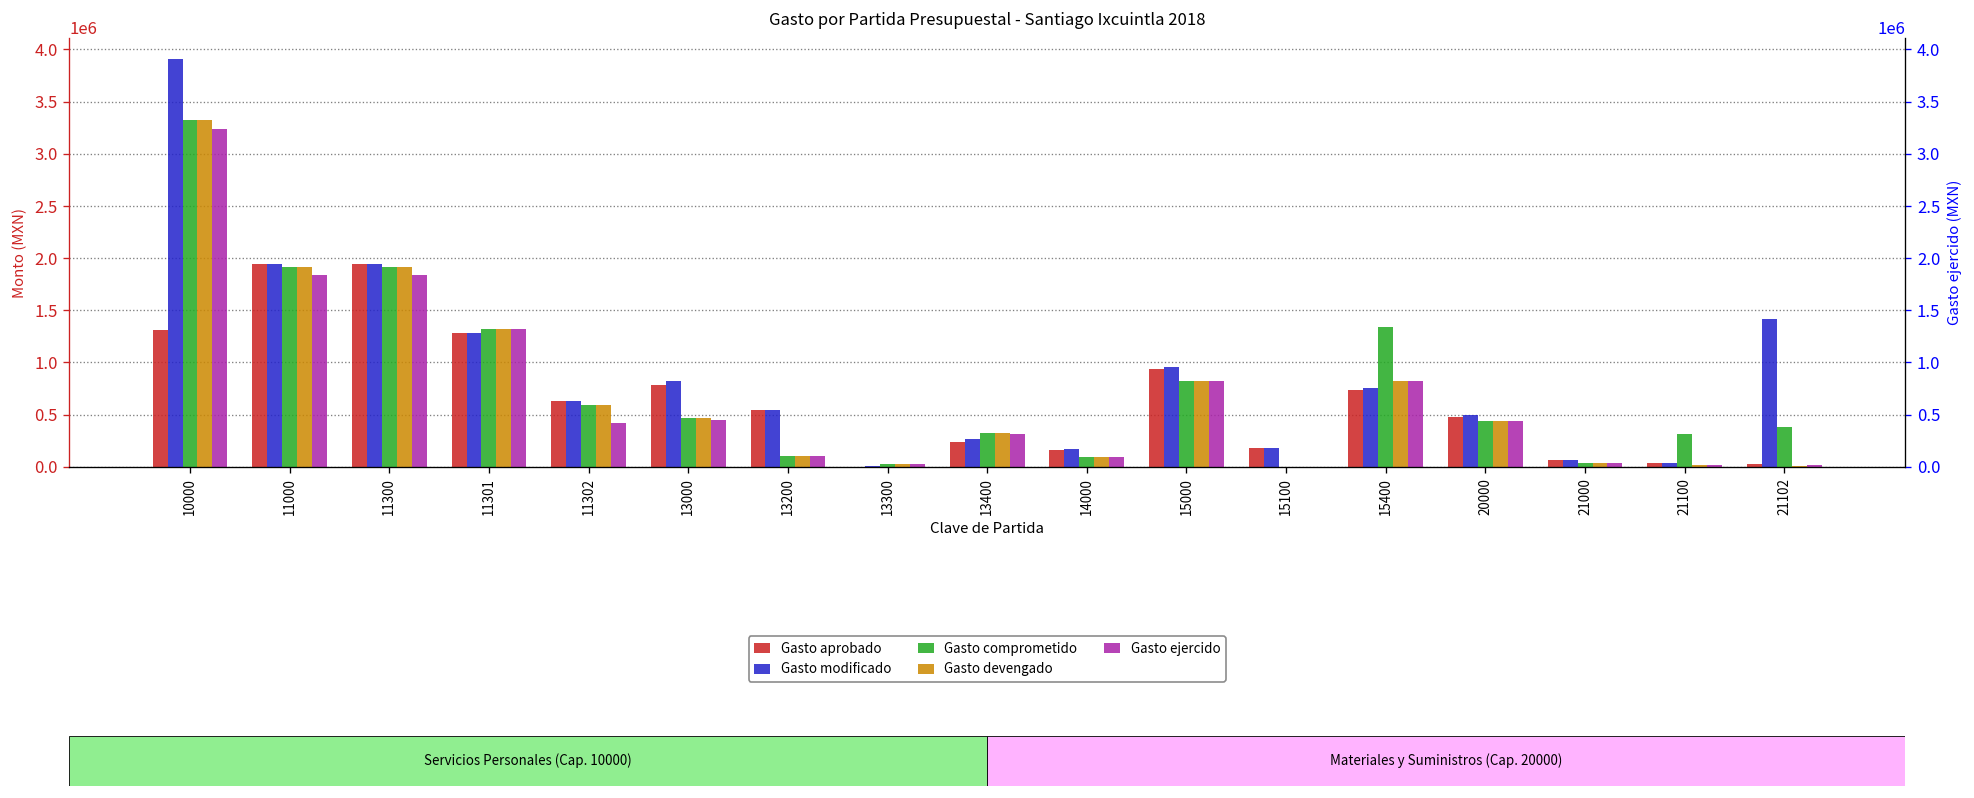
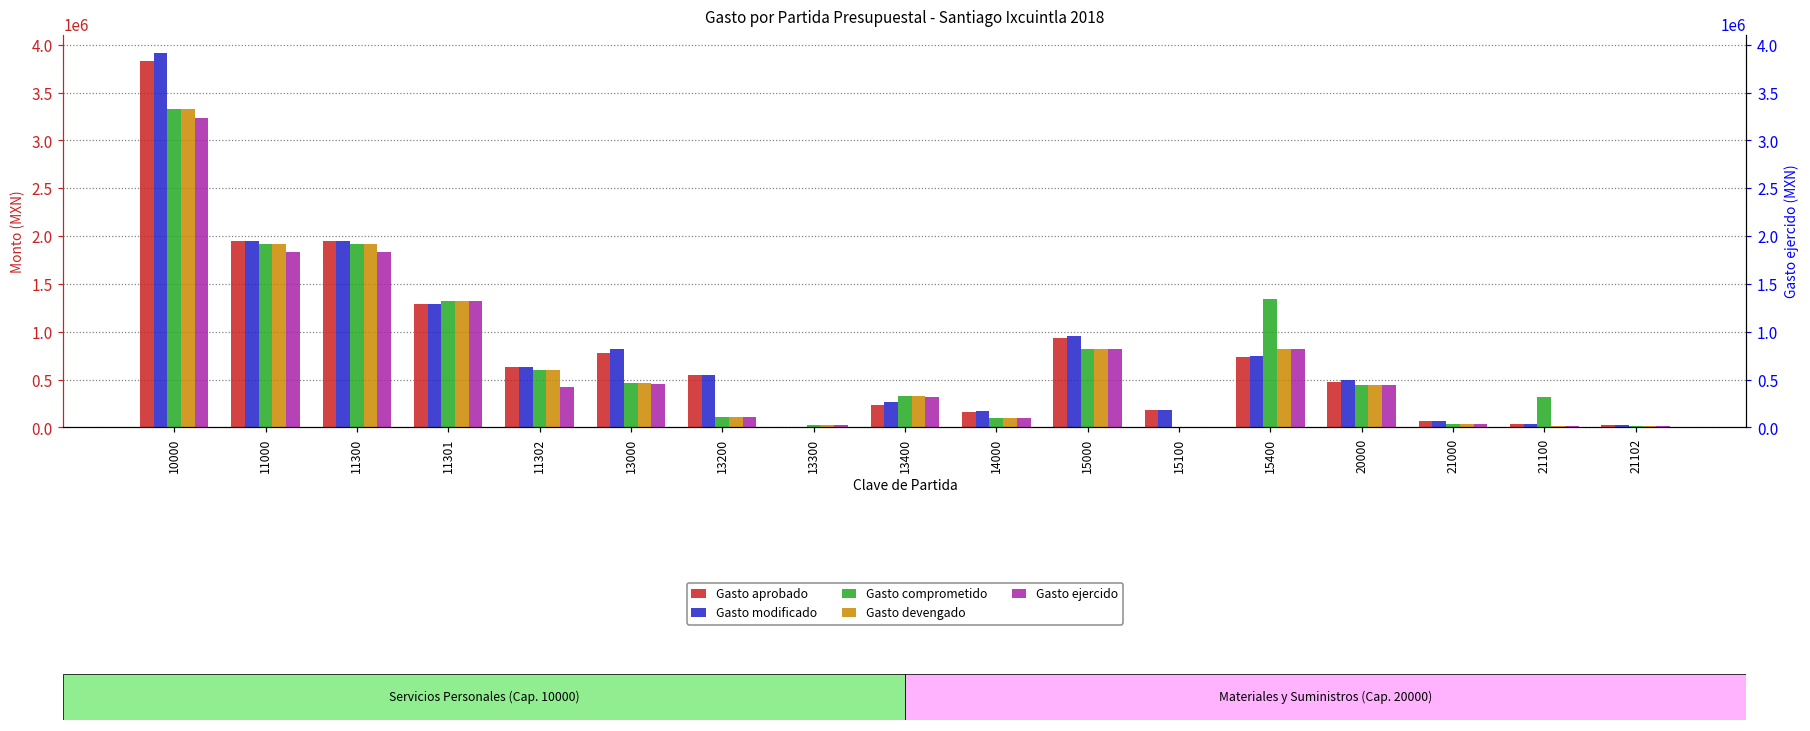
  {
    "Gasto aprobado": {
-     "10000": 1300000,
+     "10000": 3800000,
      "11000": 1900000,
      "11300": 1900000,
      "11301": 1300000,
      "11302": 600000,
      "13000": 800000,
      "13200": 500000,
      "13300": 0,
      "13400": 200000,
      "14000": 200000,
      "15000": 900000,
      "15100": 200000,
      "15400": 700000,
      "20000": 500000,
      "21000": 100000,
      "21100": 0
    },
    "Gasto modificado": {
      "10000": 3900000,
      "11000": 1900000,
      "11300": 1900000,
      "11301": 1300000,
      "11302": 600000,
      "13000": 800000,
      "13200": 500000,
      "13400": 300000,
      "14000": 200000,
      "15000": 1000000,
      "15100": 200000,
      "15400": 800000,
      "20000": 500000,
      "21000": 100000,
      "21100": 0,
-     "21102": 1400000
+     "21102": 0
    },
    "Gasto comprometido": {
      "10000": 3300000,
      "11000": 1900000,
      "11300": 1900000,
      "11301": 1300000,
      "11302": 600000,
      "13000": 500000,
      "13200": 100000,
      "13400": 300000,
      "14000": 100000,
      "15000": 800000,
      "15100": 0,
      "15400": 1300000,
      "20000": 400000,
      "21000": 0,
      "21100": 300000,
-     "21102": 400000
+     "21102": 0
    },
    "Gasto devengado": {
      "10000": 3300000,
      "11000": 1900000,
      "11300": 1900000,
      "11301": 1300000,
      "11302": 600000,
      "13000": 500000,
      "13200": 100000,
      "13400": 300000,
      "14000": 100000,
      "15000": 800000,
      "15100": 0,
      "15400": 800000,
      "20000": 400000,
      "21000": 0
    },
    "Gasto ejercido": {
      "10000": 3200000,
      "11000": 1800000,
      "11300": 1800000,
      "11301": 1300000,
      "11302": 400000,
      "13000": 500000,
      "13200": 100000,
      "13400": 300000,
      "14000": 100000,
      "15000": 800000,
      "15100": 0,
      "15400": 800000,
      "20000": 400000,
      "21000": 0
    }
  }
